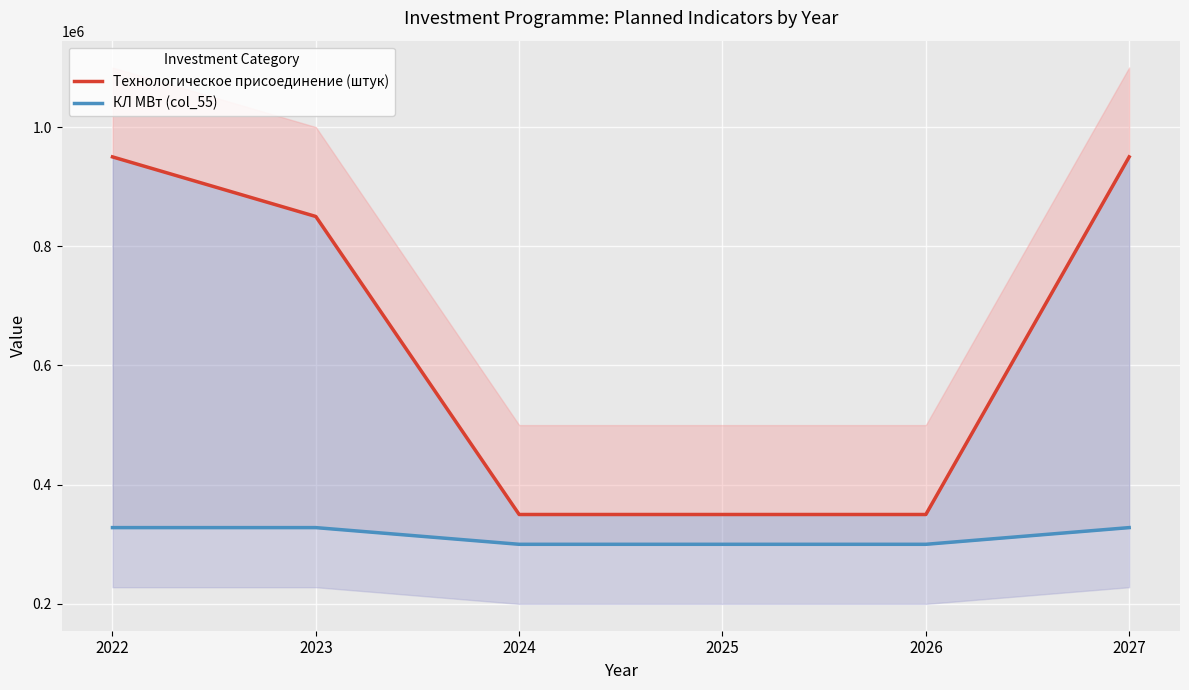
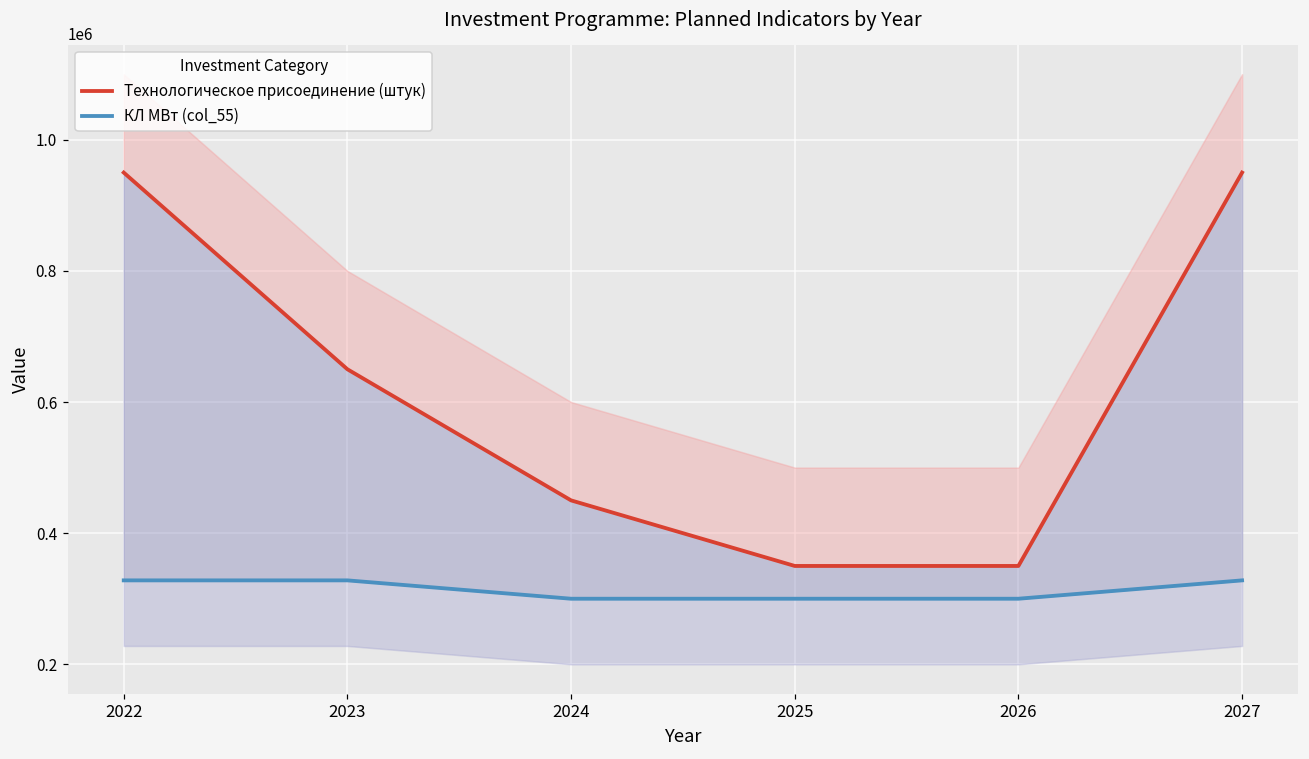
  {
    "Технологическое присоединение (штук)": {
      "2022": 950000,
-     "2023": 850000,
-     "2024": 350000,
+     "2023": 650000,
+     "2024": 450000,
      "2025": 350000,
      "2026": 350000,
      "2027": 950000
    },
    "КЛ МВт (col_55)": {
      "2022": 330000,
      "2023": 330000,
      "2024": 300000,
      "2025": 300000,
      "2026": 300000,
      "2027": 330000
    }
  }
